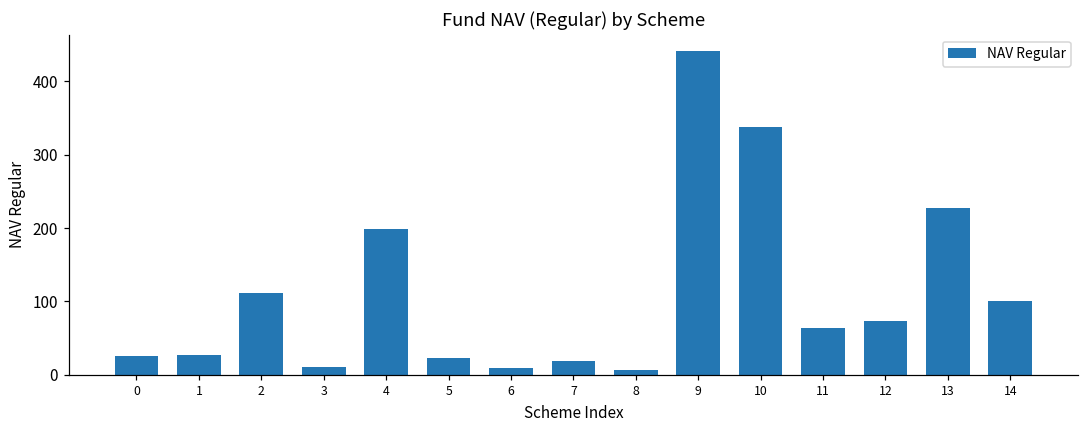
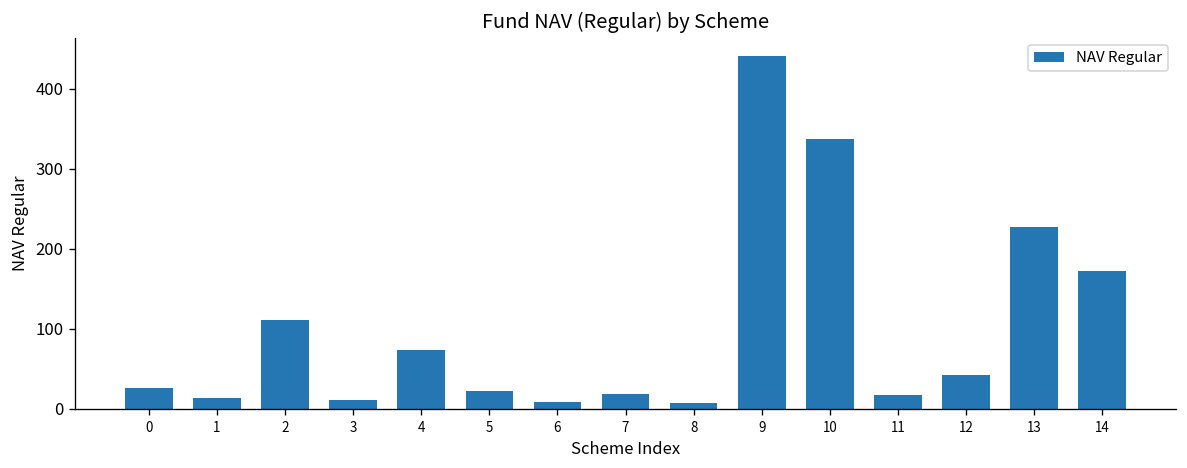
  {
    "0": 30,
-   "1": 30,
+   "1": 10,
    "2": 110,
    "3": 10,
-   "4": 200,
+   "4": 70,
    "5": 20,
    "6": 10,
    "7": 20,
    "8": 10,
    "9": 440,
    "10": 340,
-   "11": 60,
-   "12": 70,
+   "11": 20,
+   "12": 40,
    "13": 230,
-   "14": 100
+   "14": 170
  }
